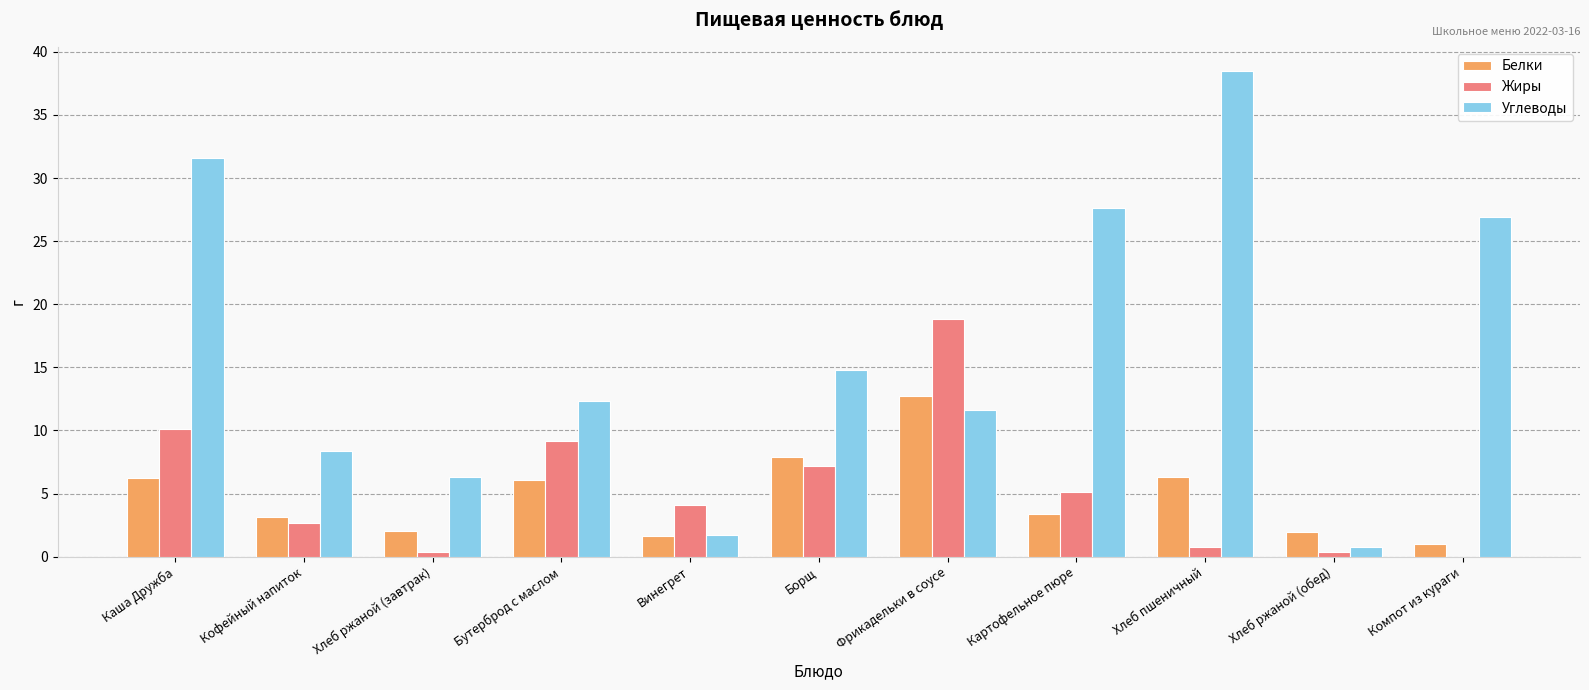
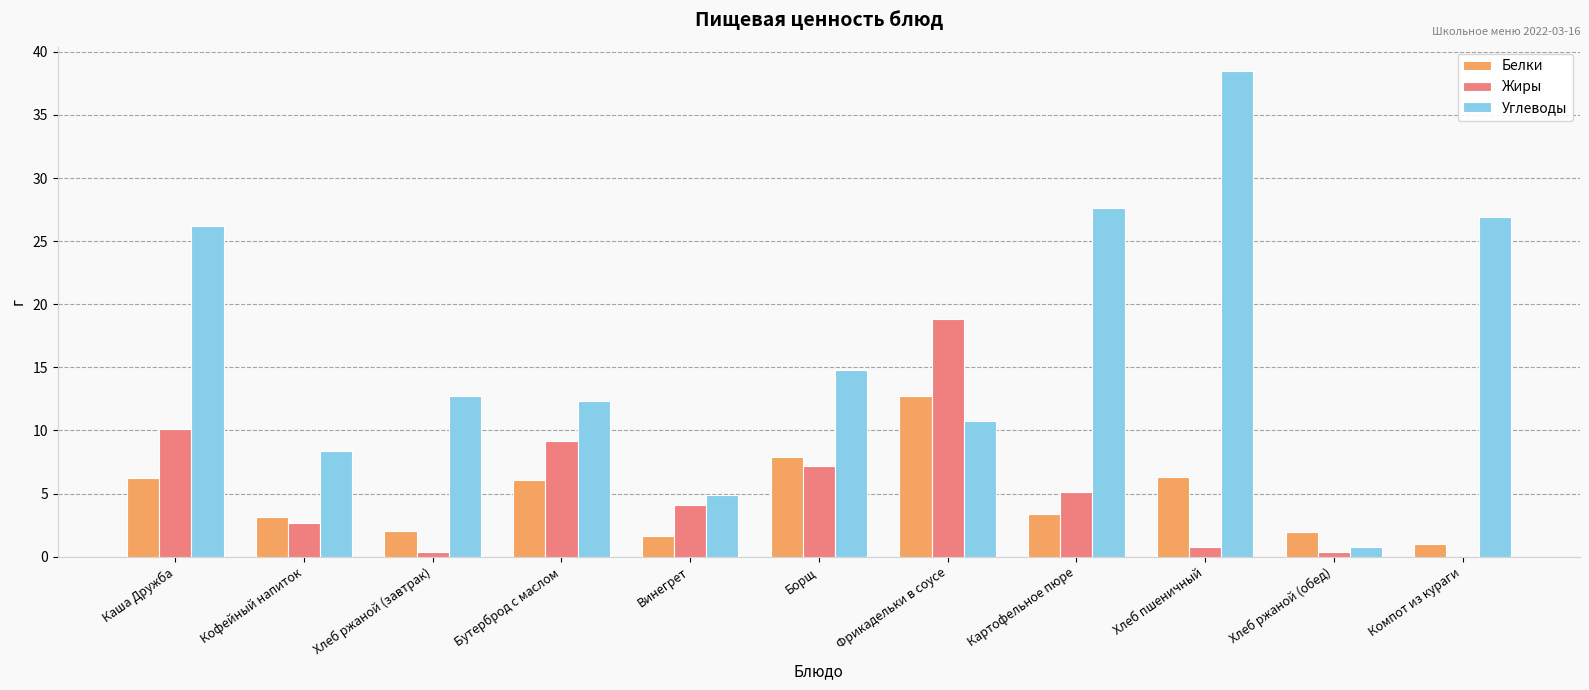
  {
    "Углеводы": {
-     "Каша Дружба": 31.6,
+     "Каша Дружба": 26.2,
      "Кофейный напиток": 8.4,
-     "Хлеб ржаной (завтрак)": 6.3,
+     "Хлеб ржаной (завтрак)": 12.7,
      "Бутерброд с маслом": 12.3,
-     "Винегрет": 1.7,
+     "Винегрет": 4.9,
      "Борщ": 14.8,
-     "Фрикадельки в соусе": 11.7,
+     "Фрикадельки в соусе": 10.7,
      "Картофельное пюре": 27.6,
      "Хлеб пшеничный": 38.5,
      "Хлеб ржаной (обед)": 0.8,
      "Компот из кураги": 26.9
    }
  }
